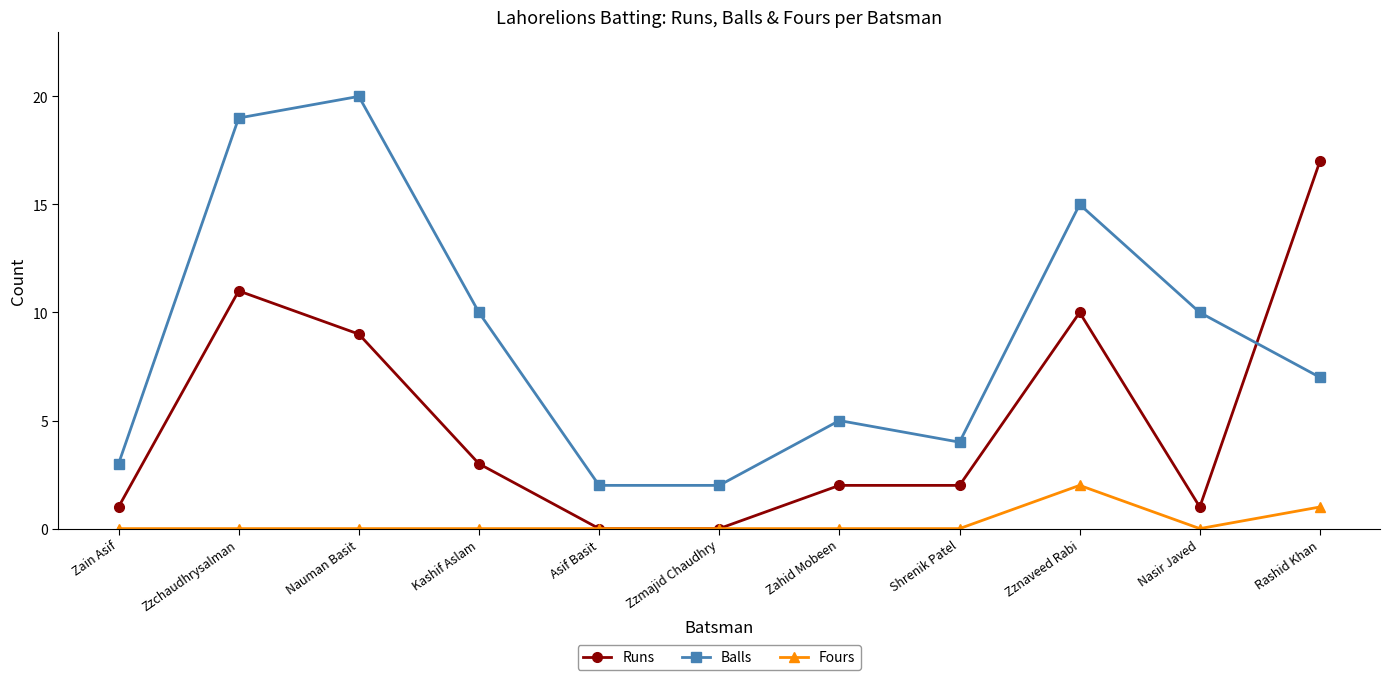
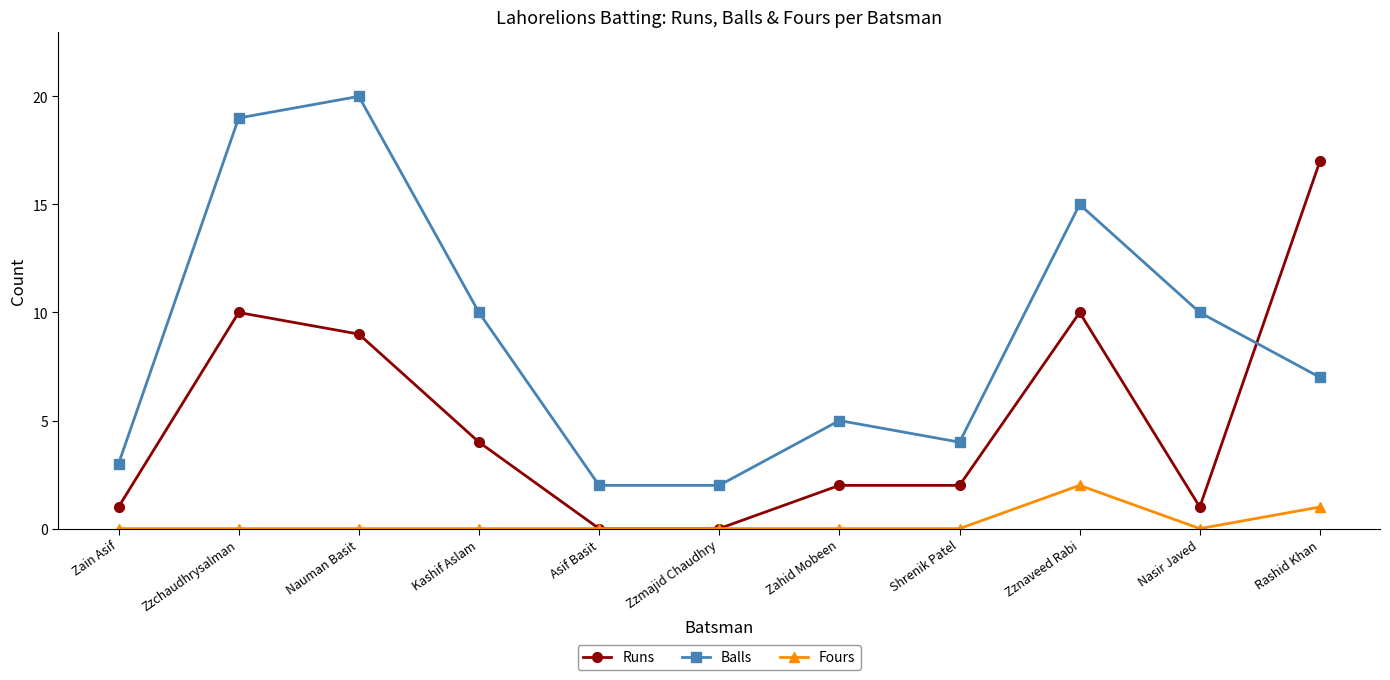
  {
    "Runs": {
      "Zain Asif": 1,
-     "Zzchaudhrysalman": 11,
+     "Zzchaudhrysalman": 10,
      "Nauman Basit": 9,
-     "Kashif Aslam": 3,
+     "Kashif Aslam": 4,
      "Zahid Mobeen": 2,
      "Shrenik Patel": 2,
      "Zznaveed Rabi": 10,
      "Nasir Javed": 1,
      "Rashid Khan": 17
    },
    "Balls": {
      "Zain Asif": 3,
      "Zzchaudhrysalman": 19,
      "Nauman Basit": 20,
      "Kashif Aslam": 10,
      "Asif Basit": 2,
      "Zzmajid Chaudhry": 2,
      "Zahid Mobeen": 5,
      "Shrenik Patel": 4,
      "Zznaveed Rabi": 15,
      "Nasir Javed": 10,
      "Rashid Khan": 7
    },
    "Fours": {
      "Zain Asif": 0,
      "Zzchaudhrysalman": 0,
      "Nauman Basit": 0,
      "Kashif Aslam": 0,
      "Zahid Mobeen": 0,
      "Shrenik Patel": 0,
      "Zznaveed Rabi": 2,
      "Nasir Javed": 0,
      "Rashid Khan": 1
    }
  }
